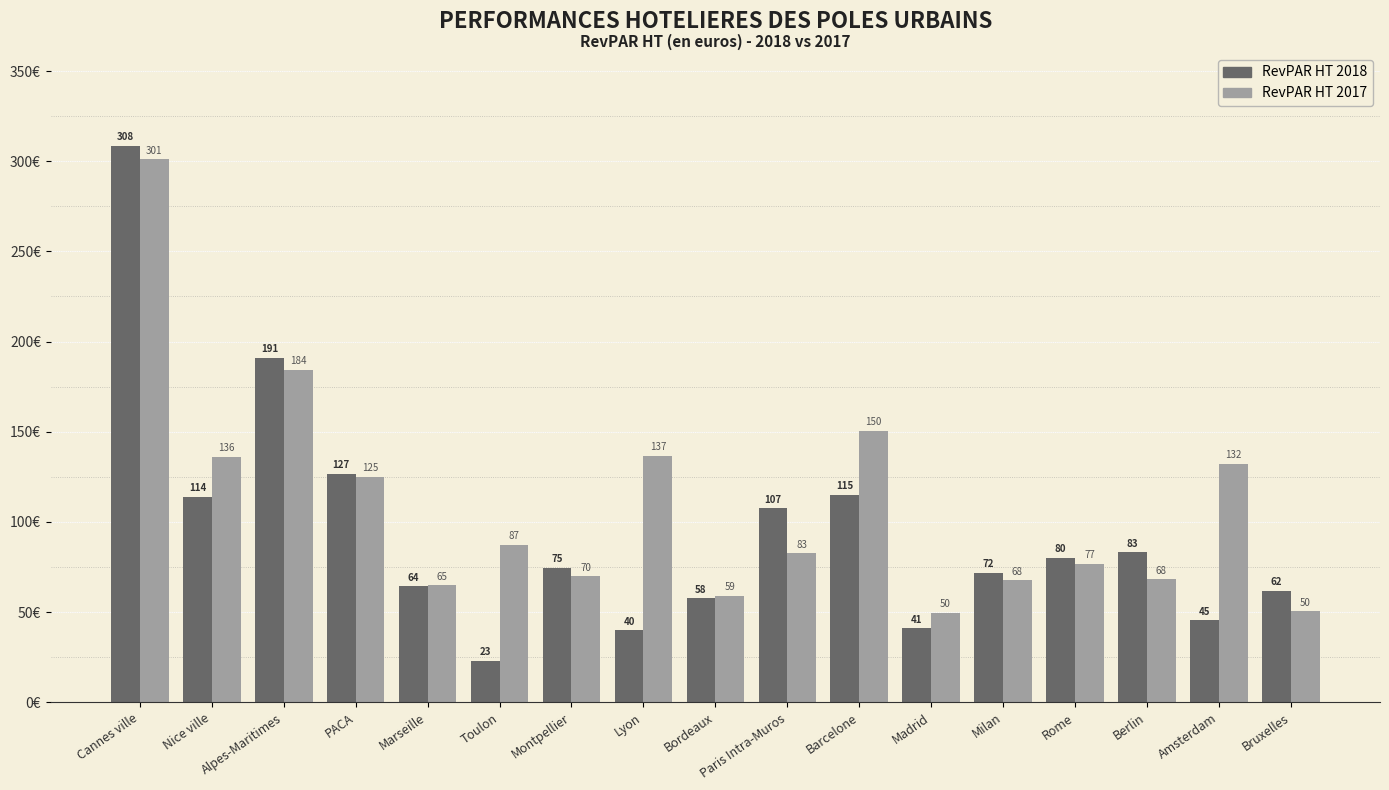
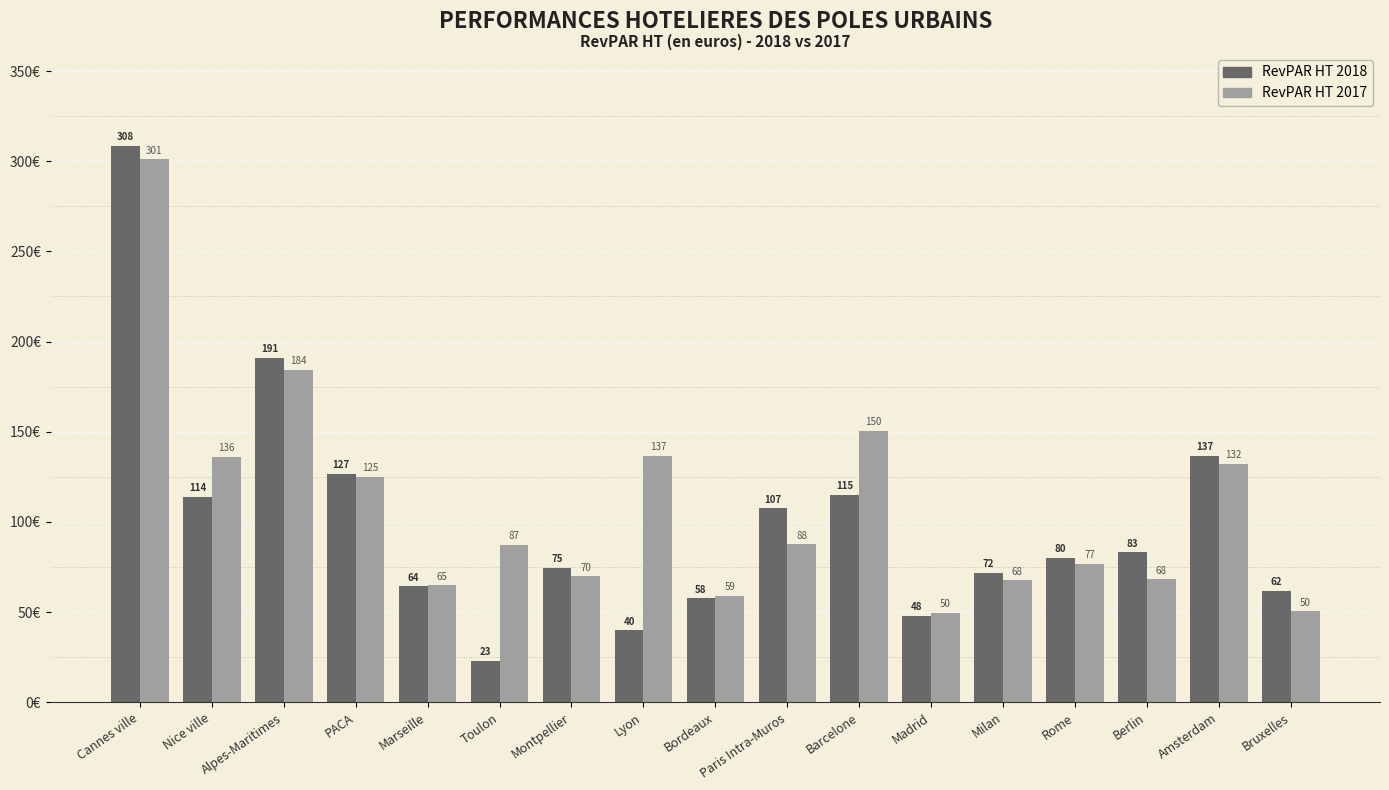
  {
    "RevPAR HT 2018": {
      "Cannes ville": 308,
      "Nice ville": 114,
      "Alpes-Maritimes": 191,
      "PACA": 127,
      "Marseille": 64,
      "Toulon": 23,
      "Montpellier": 75,
      "Lyon": 40,
      "Bordeaux": 58,
      "Paris Intra-Muros": 107,
      "Barcelone": 115,
-     "Madrid": 41,
+     "Madrid": 48,
      "Milan": 72,
      "Rome": 80,
      "Berlin": 83,
-     "Amsterdam": 45,
+     "Amsterdam": 137,
      "Bruxelles": 62
    },
    "RevPAR HT 2017": {
      "Cannes ville": 301,
      "Nice ville": 136,
      "Alpes-Maritimes": 184,
      "PACA": 125,
      "Marseille": 65,
      "Toulon": 87,
      "Montpellier": 70,
      "Lyon": 137,
      "Bordeaux": 59,
-     "Paris Intra-Muros": 83,
+     "Paris Intra-Muros": 88,
      "Barcelone": 150,
      "Madrid": 50,
      "Milan": 68,
      "Rome": 77,
      "Berlin": 68,
      "Amsterdam": 132,
      "Bruxelles": 50
    }
  }
